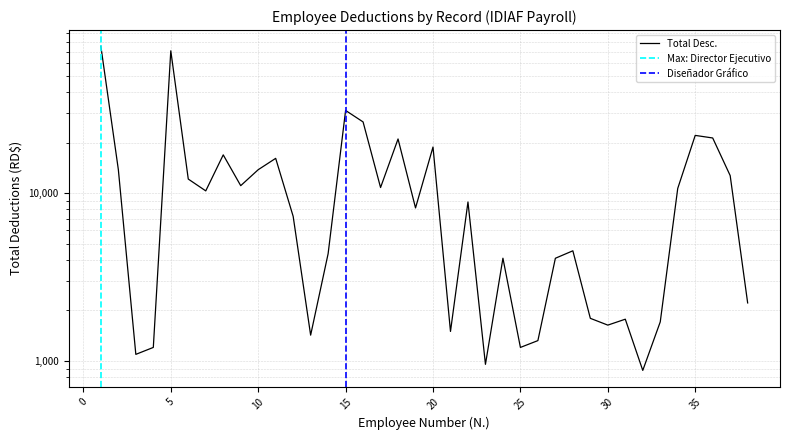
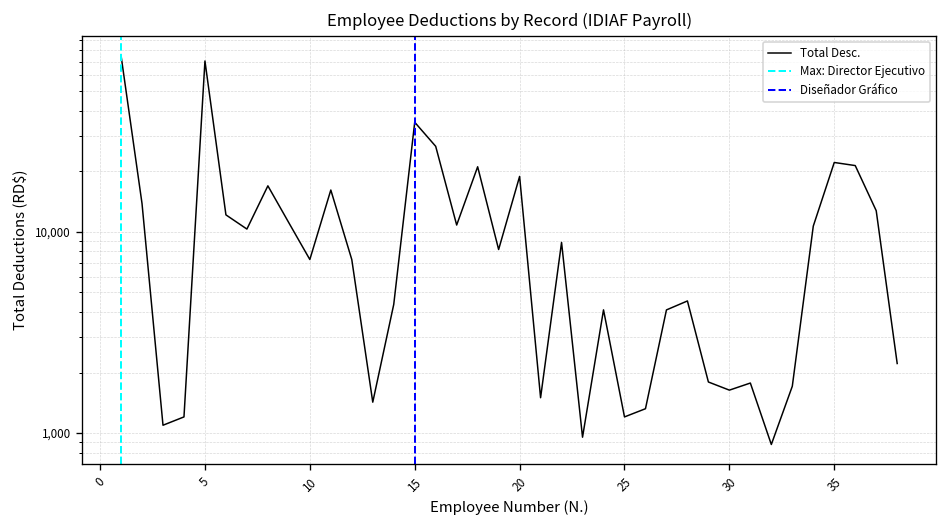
  {
    "5": "71,000",
-   "10": "14,000",
-   "15": "31,000",
+   "10": "7,000",
+   "15": "35,000",
    "20": "19,000",
    "25": "1,200",
    "30": "1,600",
    "35": "22,000"
  }
